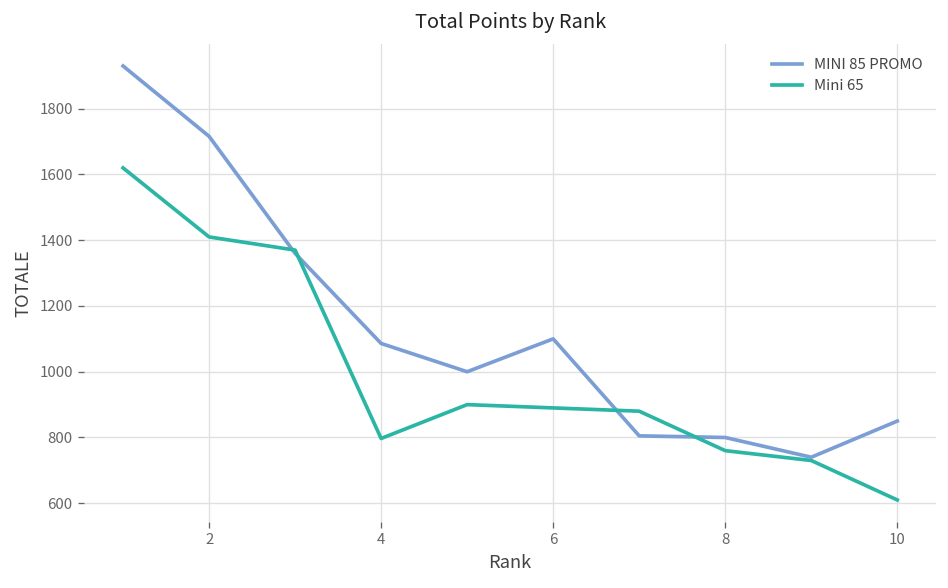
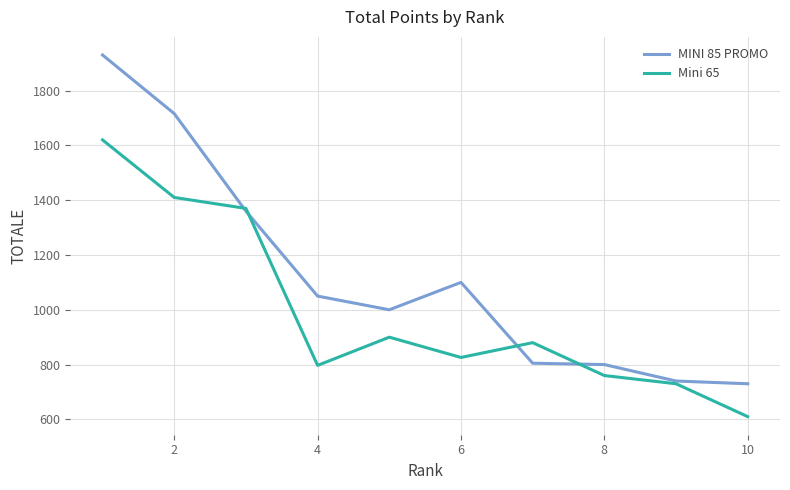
  {
    "MINI 85 PROMO": {
      "2": 1720,
-     "4": 1090,
+     "4": 1050,
      "6": 1100,
      "8": 800,
-     "10": 850
+     "10": 730
    },
    "Mini 65": {
      "2": 1410,
      "4": 800,
-     "6": 890,
+     "6": 830,
      "8": 760,
      "10": 610
    }
  }
